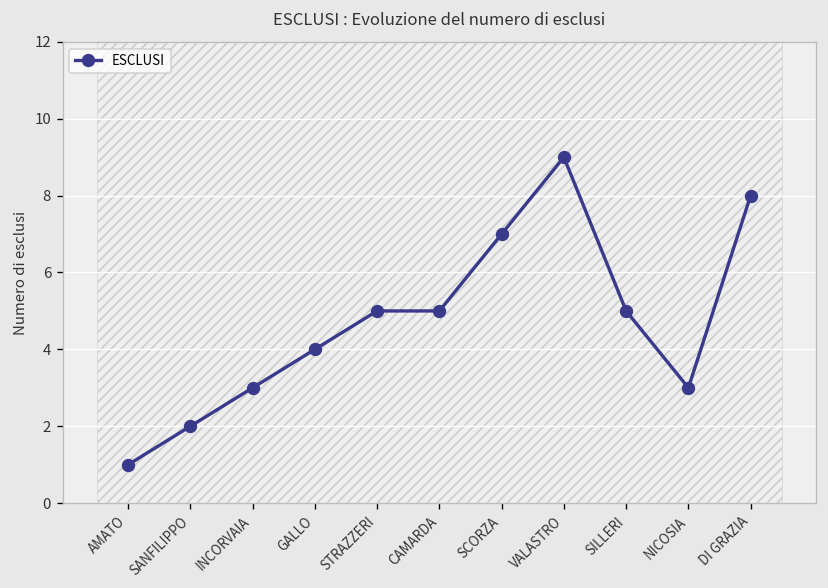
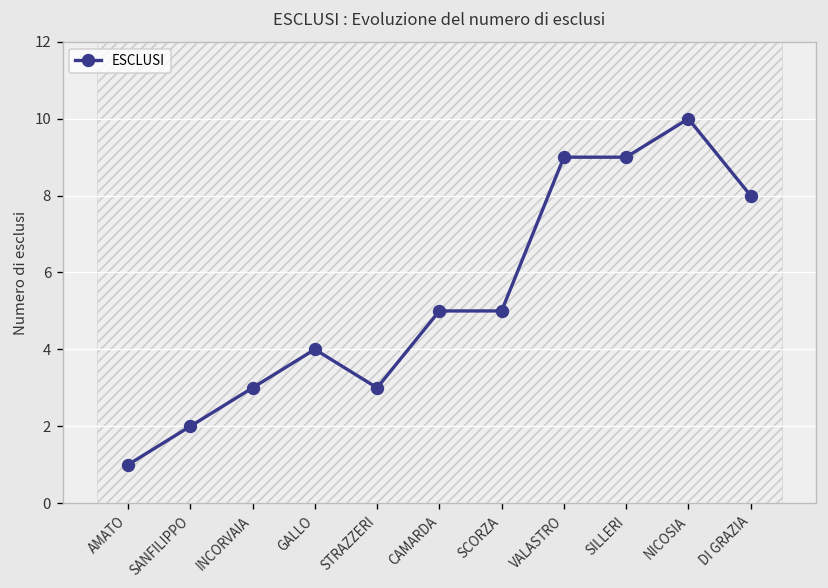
  {
    "ESCLUSI": {
-     "STRAZZERI": 5,
-     "SCORZA": 7,
-     "SILLERI": 5,
-     "NICOSIA": 3
+     "STRAZZERI": 3,
+     "SCORZA": 5,
+     "SILLERI": 9,
+     "NICOSIA": 10
    }
  }
